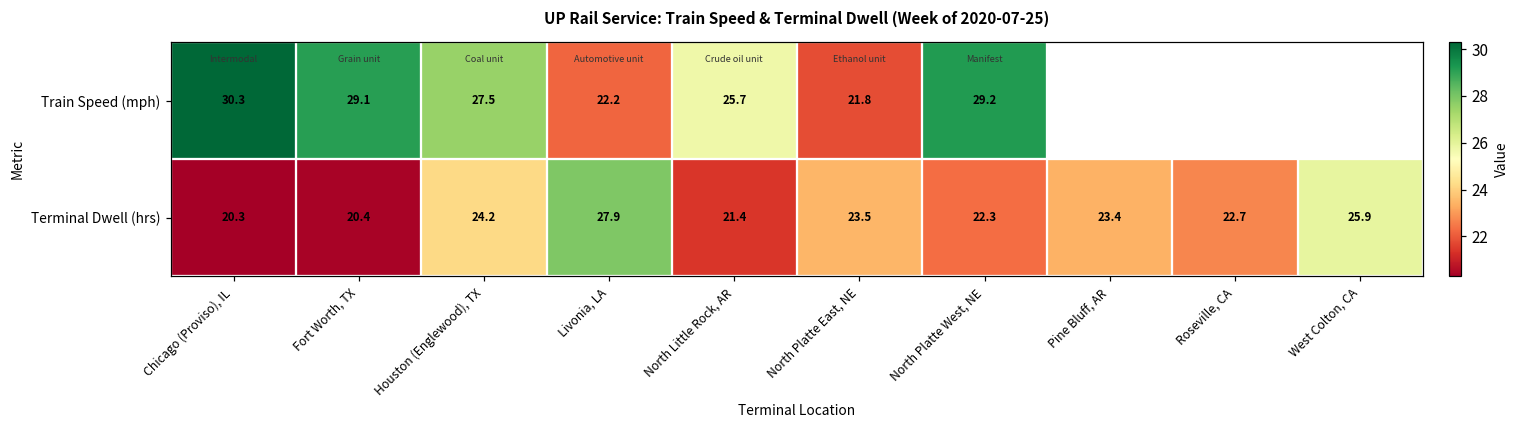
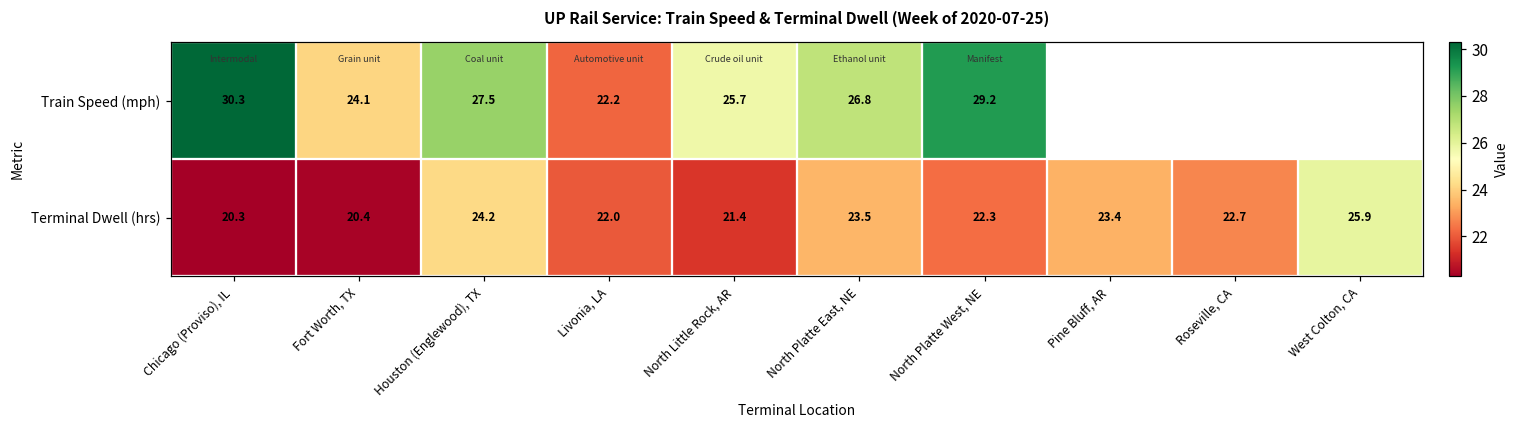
  {
    "Train Speed (mph)": {
-     "Fort Worth, TX": 29.1,
-     "North Platte East, NE": 21.8
+     "Fort Worth, TX": 24.1,
+     "North Platte East, NE": 26.8
    },
    "Terminal Dwell (hrs)": {
      "Chicago (Proviso), IL": 20.3,
      "Fort Worth, TX": 20.4,
      "Houston (Englewood), TX": 24.2,
-     "Livonia, LA": 27.9,
+     "Livonia, LA": 22.0,
      "North Little Rock, AR": 21.4,
      "North Platte East, NE": 23.5,
      "North Platte West, NE": 22.3,
      "Pine Bluff, AR": 23.4,
      "Roseville, CA": 22.7,
      "West Colton, CA": 25.9
    }
  }
